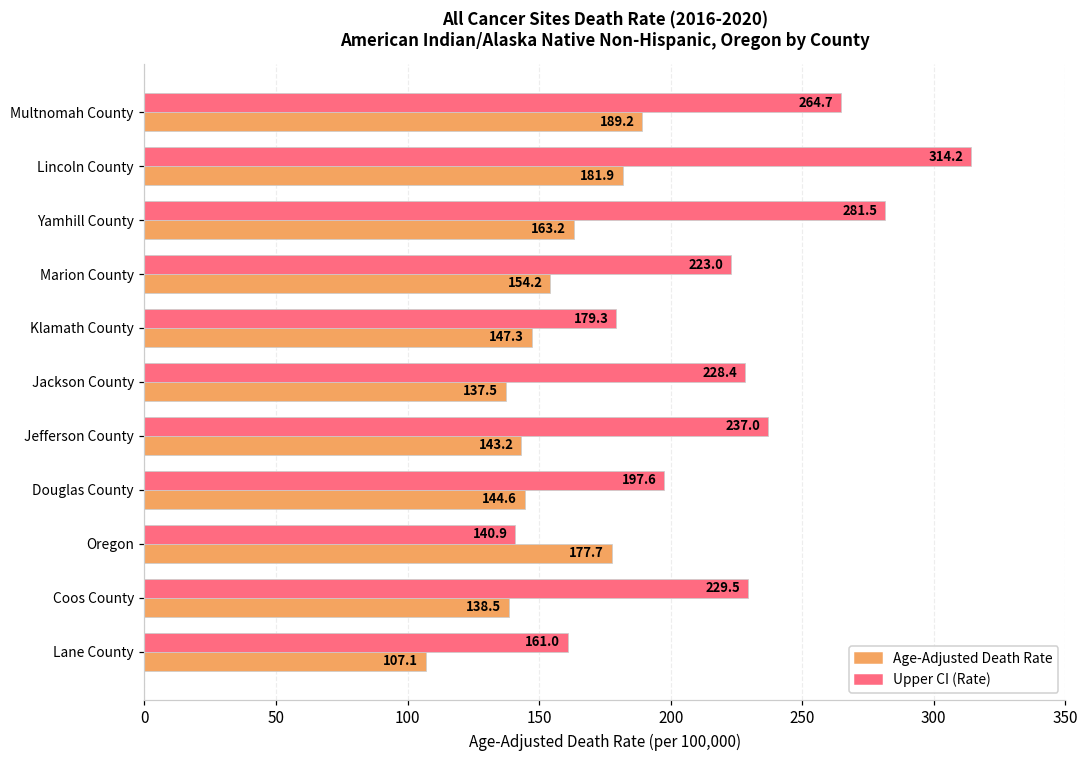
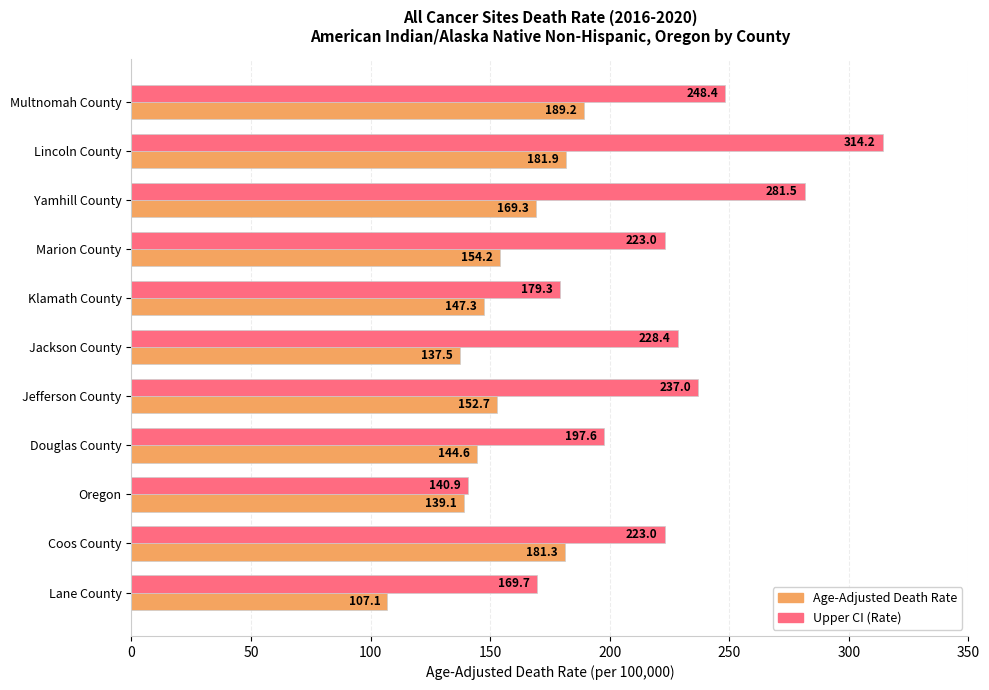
  {
    "Age-Adjusted Death Rate": {
      "Multnomah County": 189.2,
      "Lincoln County": 181.9,
-     "Yamhill County": 163.2,
+     "Yamhill County": 169.3,
      "Marion County": 154.2,
      "Klamath County": 147.3,
      "Jackson County": 137.5,
-     "Jefferson County": 143.2,
+     "Jefferson County": 152.7,
      "Douglas County": 144.6,
-     "Oregon": 177.7,
-     "Coos County": 138.5,
+     "Oregon": 139.1,
+     "Coos County": 181.3,
      "Lane County": 107.1
    },
    "Upper CI (Rate)": {
-     "Multnomah County": 264.7,
+     "Multnomah County": 248.4,
      "Lincoln County": 314.2,
      "Yamhill County": 281.5,
      "Marion County": 223.0,
      "Klamath County": 179.3,
      "Jackson County": 228.4,
      "Jefferson County": 237.0,
      "Douglas County": 197.6,
      "Oregon": 140.9,
-     "Coos County": 229.5,
-     "Lane County": 161.0
+     "Coos County": 223.0,
+     "Lane County": 169.7
    }
  }
